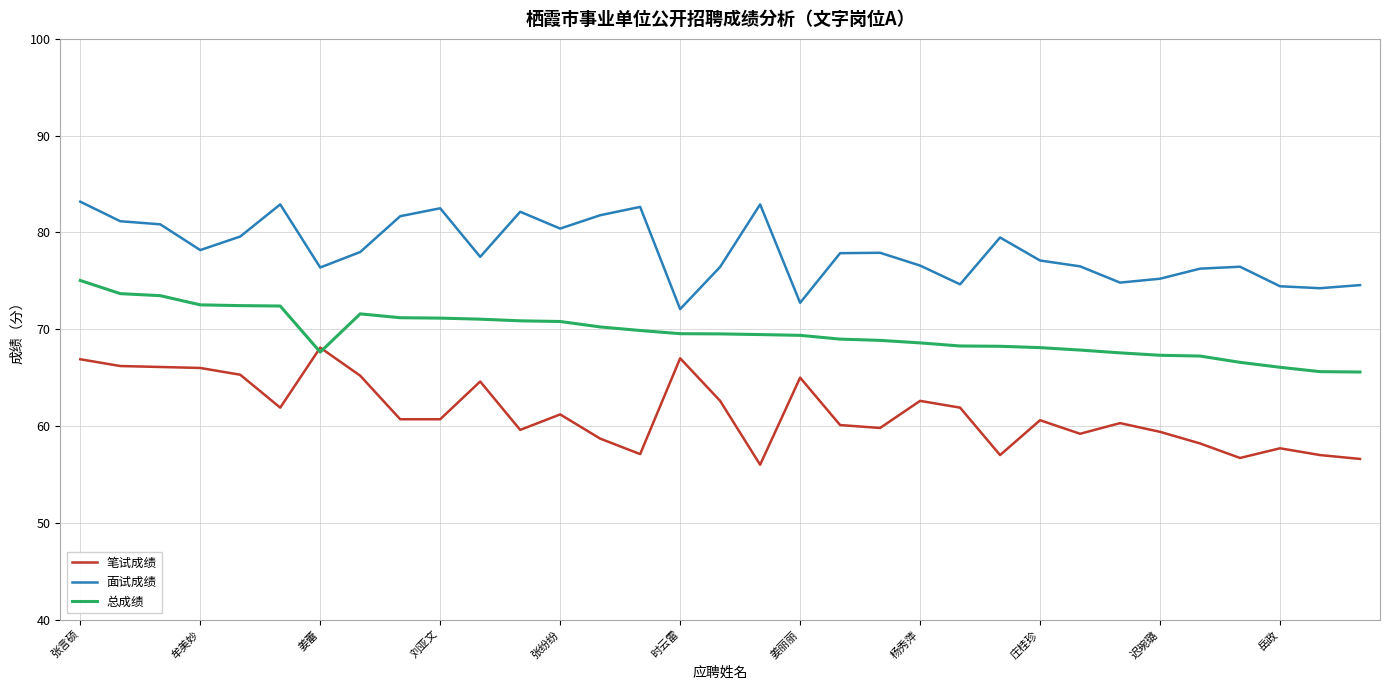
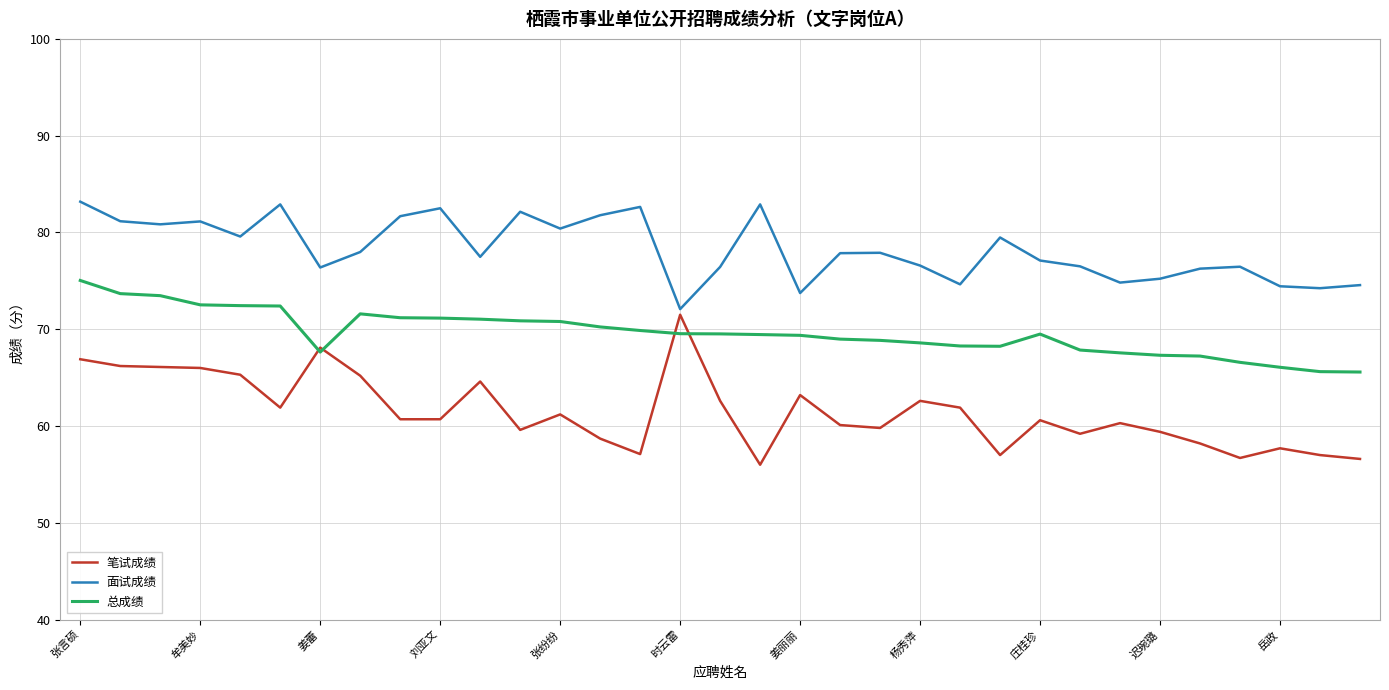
  {
    "笔试成绩": {
      "张言硕": 67,
      "牟美妙": 66,
      "姜蕾": 68,
      "刘亚文": 61,
      "张纷纷": 61,
-     "时云雷": 67,
-     "姜丽丽": 65,
+     "时云雷": 72,
+     "姜丽丽": 63,
      "杨秀萍": 63,
      "庄桂珍": 61,
      "迟琬璐": 59,
      "岳政": 58
    },
    "面试成绩": {
      "张言硕": 83,
-     "牟美妙": 78,
+     "牟美妙": 81,
      "姜蕾": 76,
      "刘亚文": 83,
      "张纷纷": 80,
      "时云雷": 72,
-     "姜丽丽": 73,
+     "姜丽丽": 74,
      "杨秀萍": 77,
      "庄桂珍": 77,
      "迟琬璐": 75,
      "岳政": 74
    },
    "总成绩": {
      "张言硕": 75,
      "牟美妙": 73,
      "姜蕾": 68,
      "刘亚文": 71,
      "张纷纷": 71,
      "时云雷": 70,
      "姜丽丽": 69,
      "杨秀萍": 69,
-     "庄桂珍": 68,
+     "庄桂珍": 70,
      "迟琬璐": 67,
      "岳政": 66
    }
  }
